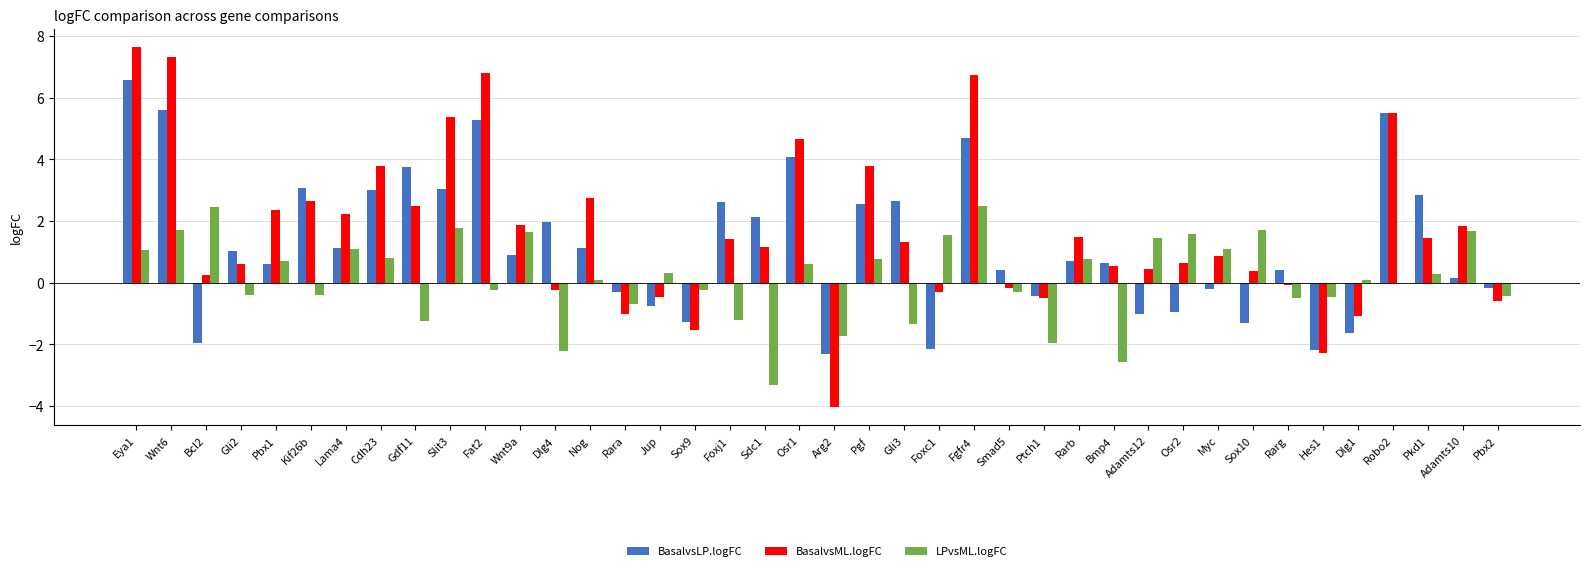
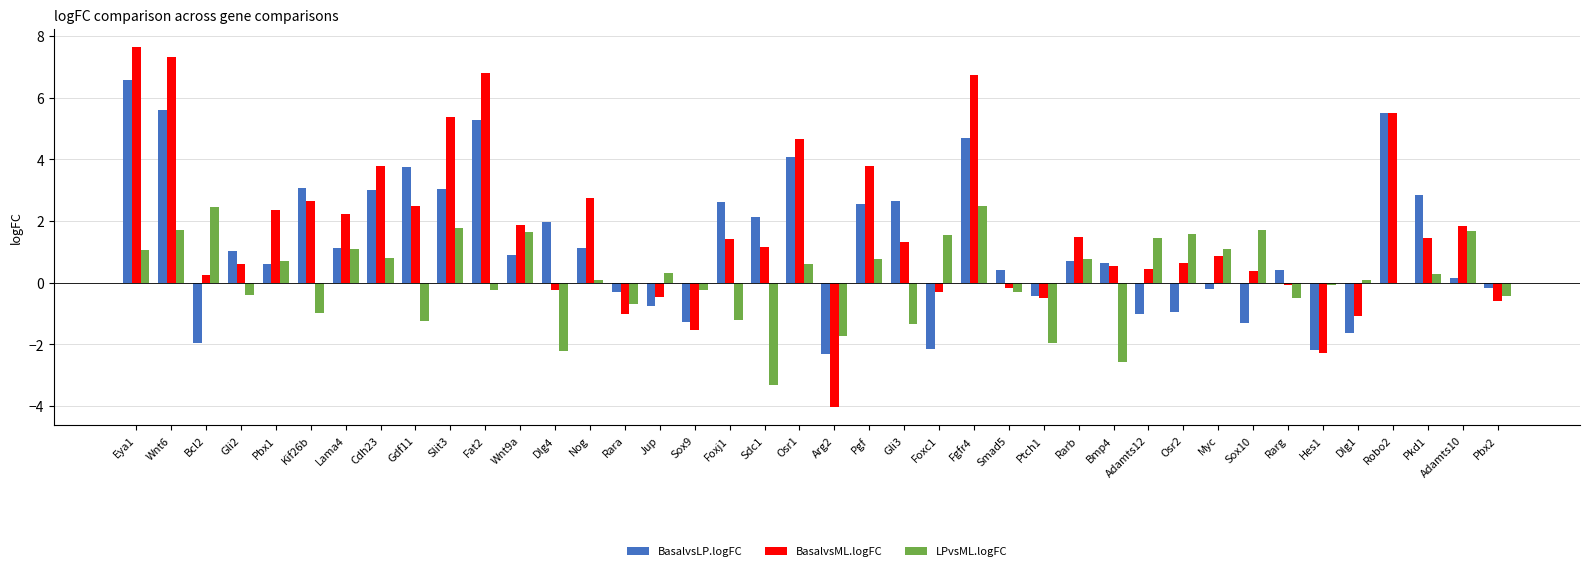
  {
    "BasalvsLP.logFC": {
      "Eya1": 6.6,
      "Wnt6": 5.6,
      "Bcl2": -1.9,
      "Gli2": 1.0,
      "Pbx1": 0.6,
      "Kif26b": 3.1,
      "Lama4": 1.1,
      "Cdh23": 3.0,
      "Gdf11": 3.7,
      "Slit3": 3.0,
      "Fat2": 5.3,
      "Wnt9a": 0.9,
      "Dlg4": 2.0,
      "Nog": 1.1,
      "Rara": -0.3,
      "Jup": -0.8,
      "Sox9": -1.3,
      "Foxj1": 2.6,
      "Sdc1": 2.1,
      "Osr1": 4.1,
      "Arg2": -2.3,
      "Pgf": 2.5,
      "Gli3": 2.6,
      "Foxc1": -2.1,
      "Fgfr4": 4.7,
      "Smad5": 0.4,
      "Ptch1": -0.4,
      "Rarb": 0.7,
      "Bmp4": 0.6,
      "Adamts12": -1.0,
      "Osr2": -0.9,
      "Myc": -0.2,
      "Sox10": -1.3,
      "Rarg": 0.4,
      "Hes1": -2.2,
      "Dlg1": -1.6,
      "Robo2": 5.5,
      "Pkd1": 2.8,
      "Adamts10": 0.1,
      "Pbx2": -0.2
    },
    "BasalvsML.logFC": {
      "Eya1": 7.7,
      "Wnt6": 7.3,
      "Bcl2": 0.3,
      "Gli2": 0.6,
      "Pbx1": 2.3,
      "Kif26b": 2.7,
      "Lama4": 2.2,
      "Cdh23": 3.8,
      "Gdf11": 2.5,
      "Slit3": 5.4,
      "Fat2": 6.8,
      "Wnt9a": 1.9,
      "Dlg4": -0.3,
      "Nog": 2.7,
      "Rara": -1.0,
      "Jup": -0.5,
      "Sox9": -1.5,
      "Foxj1": 1.4,
      "Sdc1": 1.2,
      "Osr1": 4.7,
      "Arg2": -4.0,
      "Pgf": 3.8,
      "Gli3": 1.3,
      "Foxc1": -0.3,
      "Fgfr4": 6.7,
      "Smad5": -0.2,
      "Ptch1": -0.5,
      "Rarb": 1.5,
      "Bmp4": 0.6,
      "Adamts12": 0.4,
      "Osr2": 0.6,
      "Myc": 0.9,
      "Sox10": 0.4,
      "Rarg": -0.1,
      "Hes1": -2.3,
      "Dlg1": -1.1,
      "Robo2": 5.5,
      "Pkd1": 1.5,
      "Adamts10": 1.8,
      "Pbx2": -0.6
    },
    "LPvsML.logFC": {
      "Eya1": 1.1,
      "Wnt6": 1.7,
      "Bcl2": 2.5,
      "Gli2": -0.4,
      "Pbx1": 0.7,
-     "Kif26b": -0.4,
+     "Kif26b": -1.0,
      "Lama4": 1.1,
      "Cdh23": 0.8,
      "Gdf11": -1.3,
      "Slit3": 1.8,
      "Fat2": -0.2,
      "Wnt9a": 1.6,
      "Dlg4": -2.2,
      "Nog": 0.1,
      "Rara": -0.7,
      "Jup": 0.3,
      "Sox9": -0.2,
      "Foxj1": -1.2,
      "Sdc1": -3.3,
      "Osr1": 0.6,
      "Arg2": -1.7,
      "Pgf": 0.8,
      "Gli3": -1.3,
      "Foxc1": 1.5,
      "Fgfr4": 2.5,
      "Smad5": -0.3,
      "Ptch1": -1.9,
      "Rarb": 0.8,
      "Bmp4": -2.6,
      "Adamts12": 1.5,
      "Osr2": 1.6,
      "Myc": 1.1,
      "Sox10": 1.7,
      "Rarg": -0.5,
-     "Hes1": -0.5,
+     "Hes1": -0.1,
      "Dlg1": 0.1,
      "Pkd1": 0.3,
      "Adamts10": 1.7,
      "Pbx2": -0.4
    }
  }
